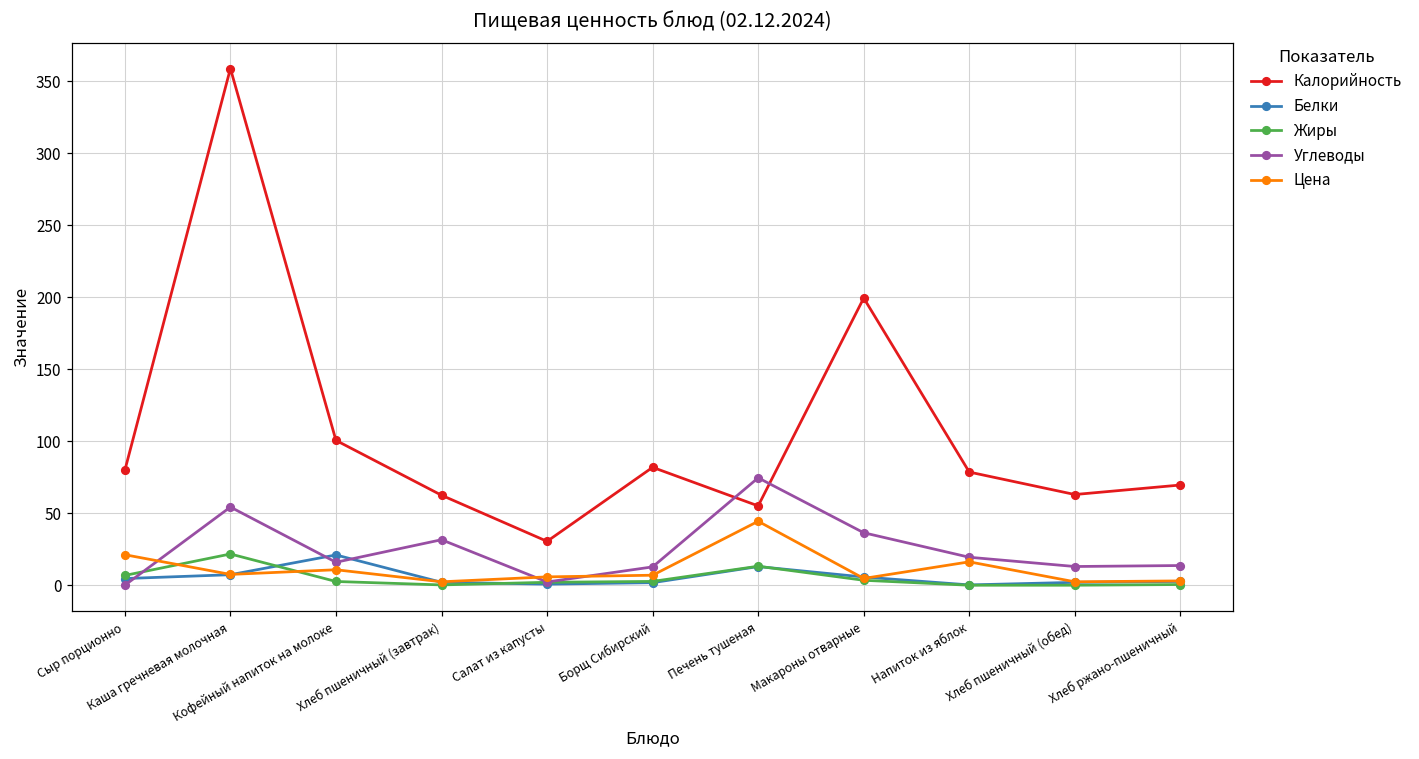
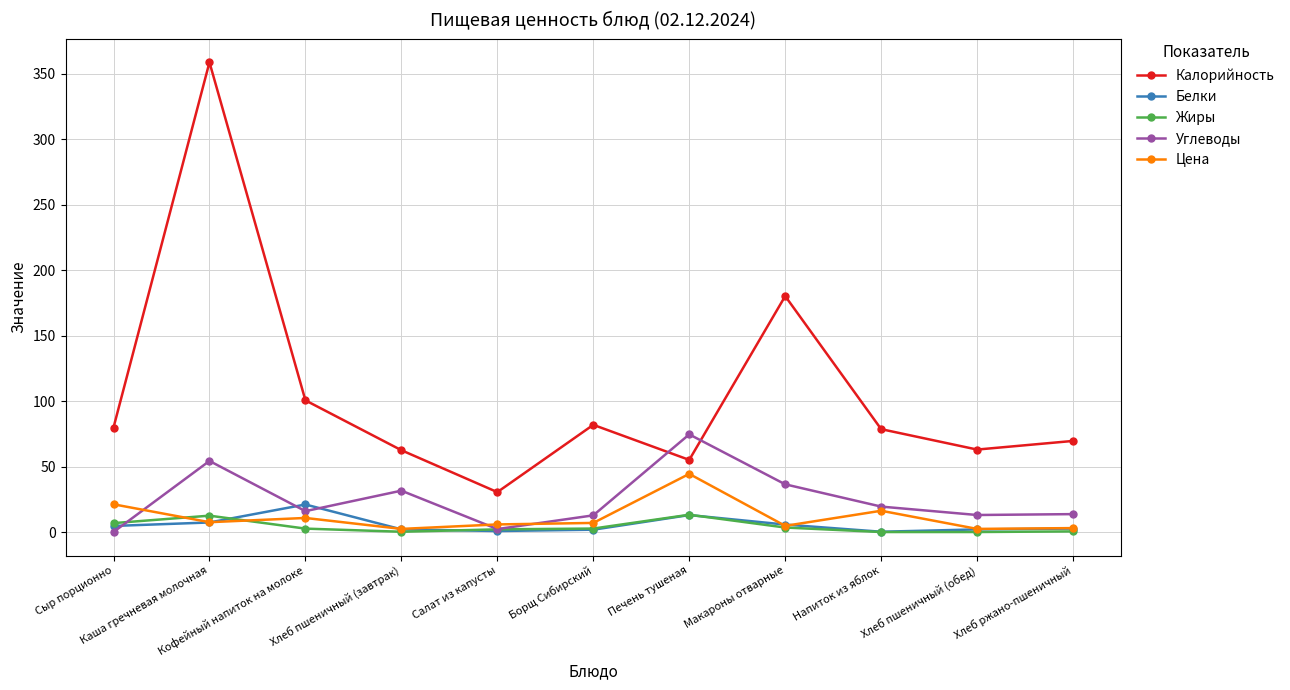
  {
    "Калорийность": {
      "Сыр порционно": 80,
      "Каша гречневая молочная": 359,
      "Кофейный напиток на молоке": 101,
      "Хлеб пшеничный (завтрак)": 63,
      "Салат из капусты": 30,
      "Борщ Сибирский": 82,
      "Печень тушеная": 55,
-     "Макароны отварные": 199,
+     "Макароны отварные": 180,
      "Напиток из яблок": 79,
      "Хлеб пшеничный (обед)": 63,
      "Хлеб ржано-пшеничный": 70
    },
    "Белки": {
      "Сыр порционно": 5,
      "Кофейный напиток на молоке": 21
    },
    "Жиры": {
      "Сыр порционно": 7,
-     "Каша гречневая молочная": 22,
+     "Каша гречневая молочная": 13,
      "Кофейный напиток на молоке": 3,
      "Хлеб пшеничный (обед)": 0,
      "Хлеб ржано-пшеничный": 0
    },
    "Углеводы": {
      "Сыр порционно": 0,
      "Каша гречневая молочная": 54,
      "Кофейный напиток на молоке": 16,
      "Хлеб пшеничный (завтрак)": 32,
      "Борщ Сибирский": 13,
      "Печень тушеная": 75,
      "Макароны отварные": 36,
      "Напиток из яблок": 19,
      "Хлеб пшеничный (обед)": 13,
      "Хлеб ржано-пшеничный": 14
    },
    "Цена": {
      "Сыр порционно": 21,
      "Кофейный напиток на молоке": 11,
      "Салат из капусты": 6,
      "Борщ Сибирский": 7,
      "Печень тушеная": 44,
      "Напиток из яблок": 16
    }
  }
